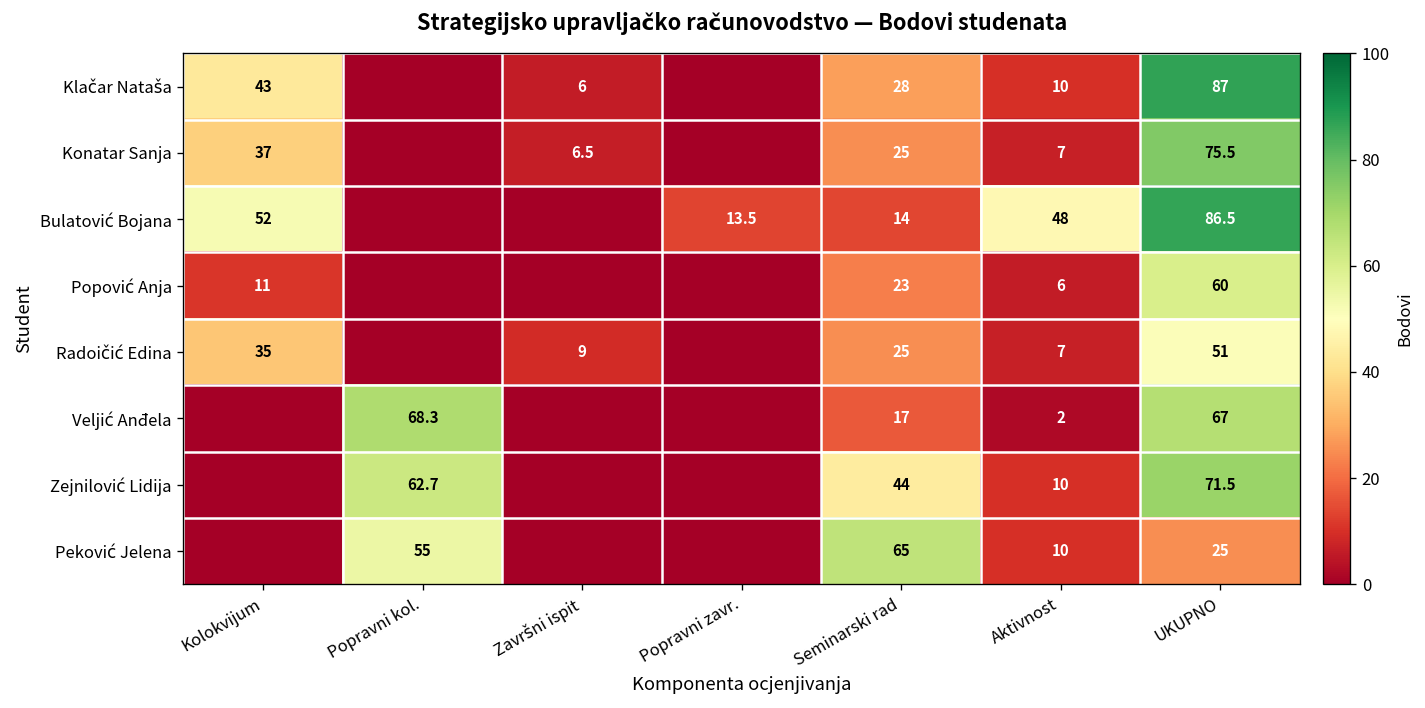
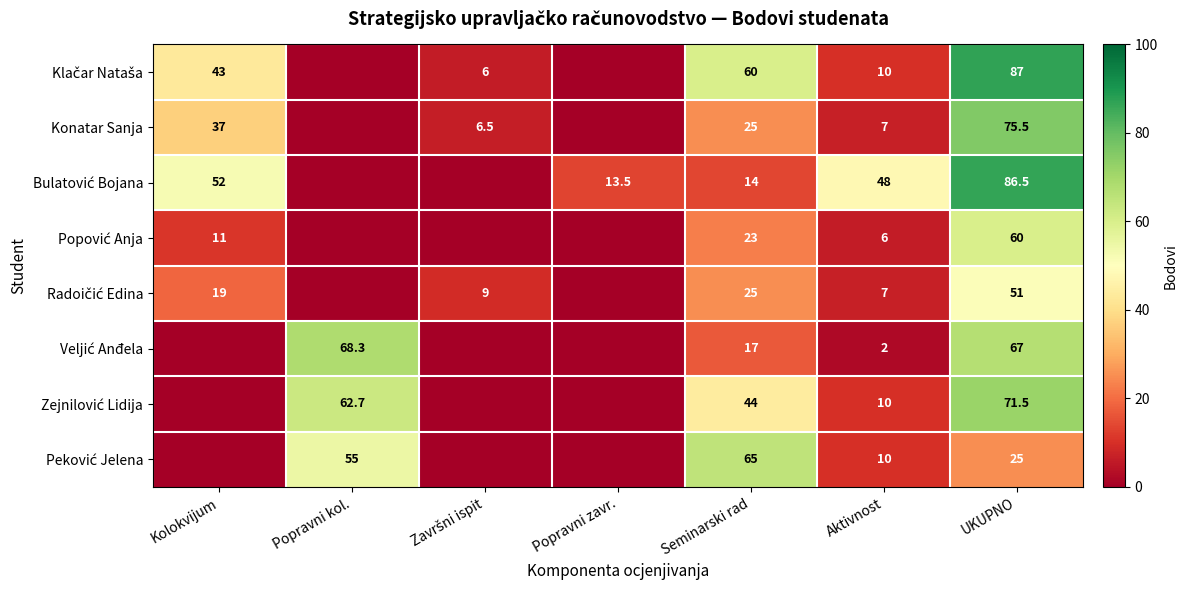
  {
    "Klačar Nataša": {
      "Kolokvijum": 43,
      "Završni ispit": 6,
-     "Seminarski rad": 28,
+     "Seminarski rad": 60,
      "Aktivnost": 10,
      "UKUPNO": 87
    },
    "Konatar Sanja": {
      "Kolokvijum": 37,
      "Završni ispit": 6.5,
      "Seminarski rad": 25,
      "Aktivnost": 7,
      "UKUPNO": 75.5
    },
    "Bulatović Bojana": {
      "Kolokvijum": 52,
      "Popravni zavr.": 13.5,
      "Seminarski rad": 14,
      "Aktivnost": 48,
      "UKUPNO": 86.5
    },
    "Popović Anja": {
      "Kolokvijum": 11,
      "Seminarski rad": 23,
      "Aktivnost": 6,
      "UKUPNO": 60
    },
    "Radoičić Edina": {
-     "Kolokvijum": 35,
+     "Kolokvijum": 19,
      "Završni ispit": 9,
      "Seminarski rad": 25,
      "Aktivnost": 7,
      "UKUPNO": 51
    },
    "Veljić Anđela": {
      "Popravni kol.": 68.3,
      "Seminarski rad": 17,
      "Aktivnost": 2,
      "UKUPNO": 67
    },
    "Zejnilović Lidija": {
      "Popravni kol.": 62.7,
      "Seminarski rad": 44,
      "Aktivnost": 10,
      "UKUPNO": 71.5
    },
    "Peković Jelena": {
      "Popravni kol.": 55,
      "Seminarski rad": 65,
      "Aktivnost": 10,
      "UKUPNO": 25
    }
  }
